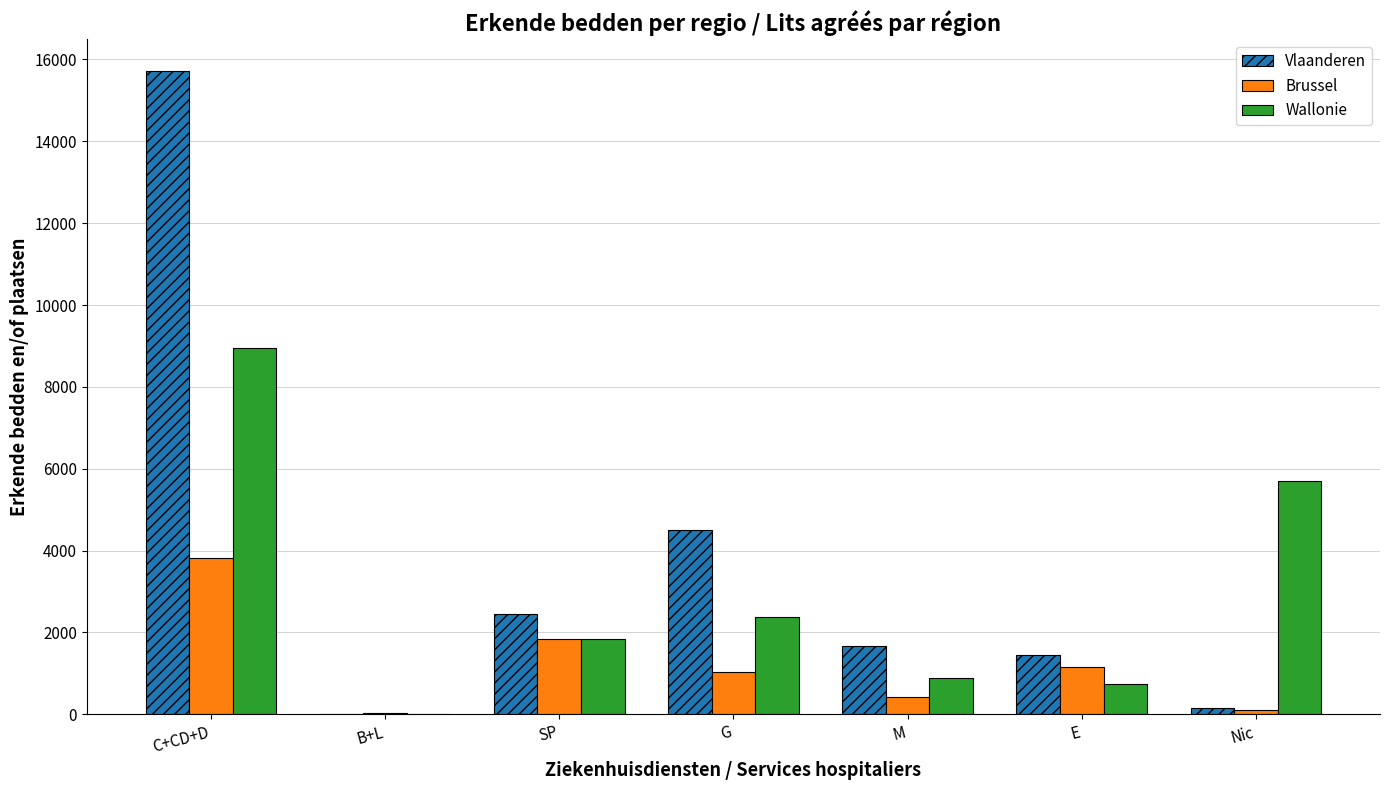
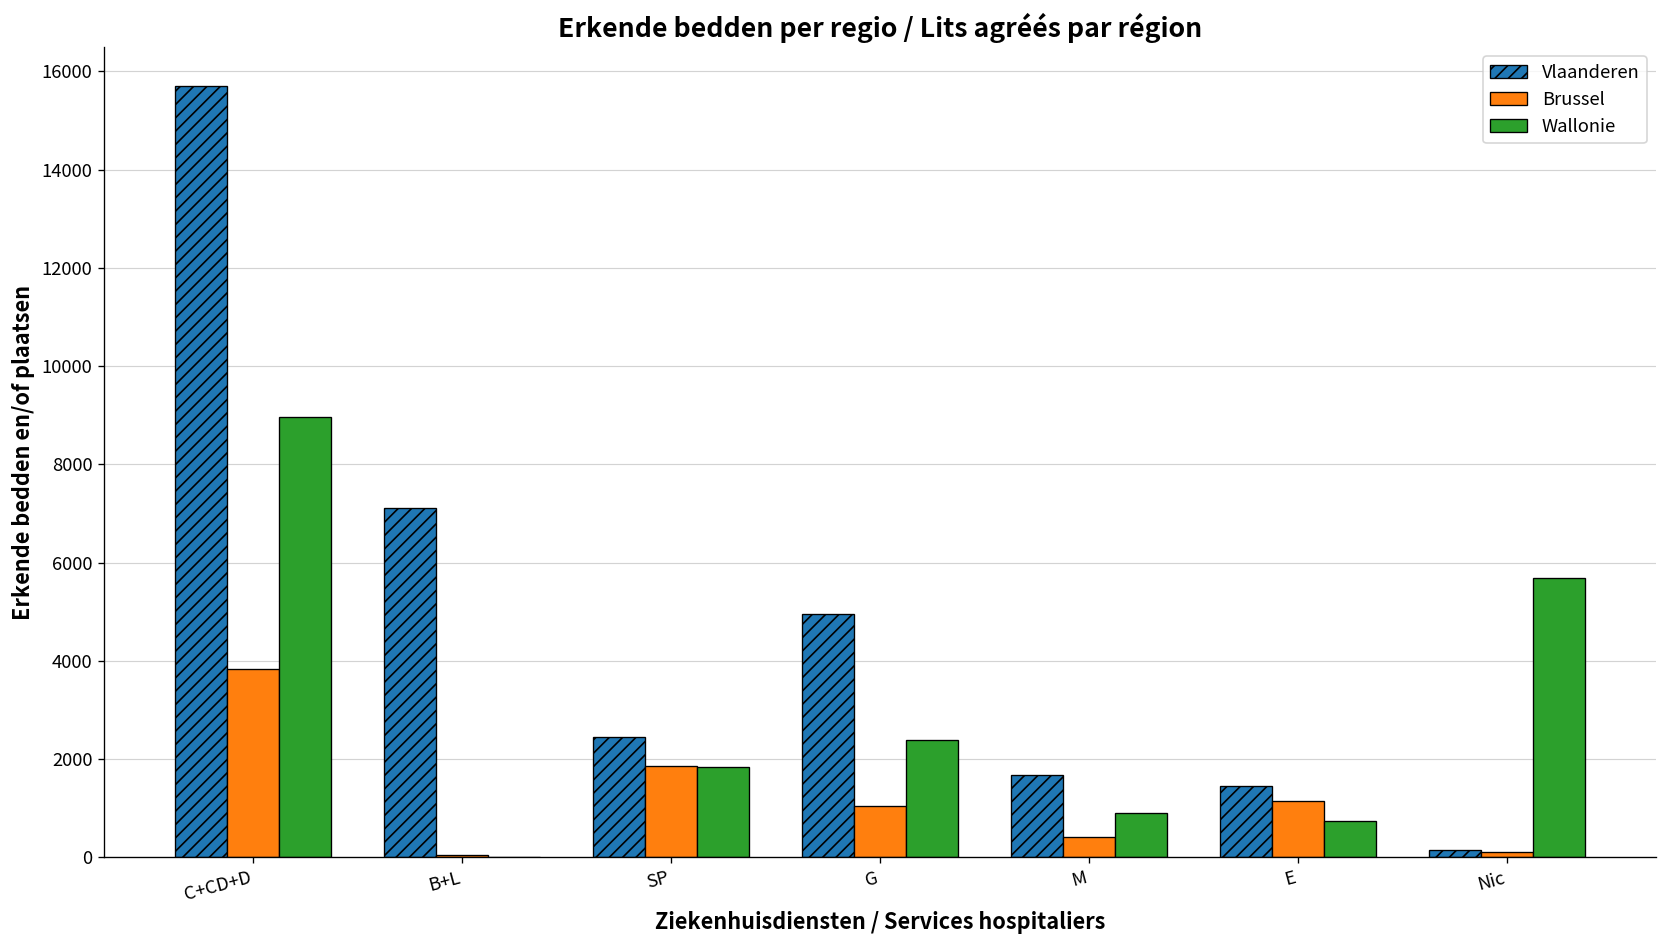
  {
    "Vlaanderen": {
      "C+CD+D": 15700,
-     "B+L": 0,
+     "B+L": 7100,
      "SP": 2400,
-     "G": 4500,
+     "G": 4900,
      "M": 1700,
      "E": 1400,
      "Nic": 100
    },
    "Brussel": {
      "C+CD+D": 3800,
      "SP": 1900,
      "G": 1000,
      "M": 400,
      "E": 1100,
      "Nic": 100
    },
    "Wallonie": {
      "C+CD+D": 9000,
      "B+L": 0,
      "SP": 1800,
      "G": 2400,
      "M": 900,
      "E": 700,
      "Nic": 5700
    }
  }
